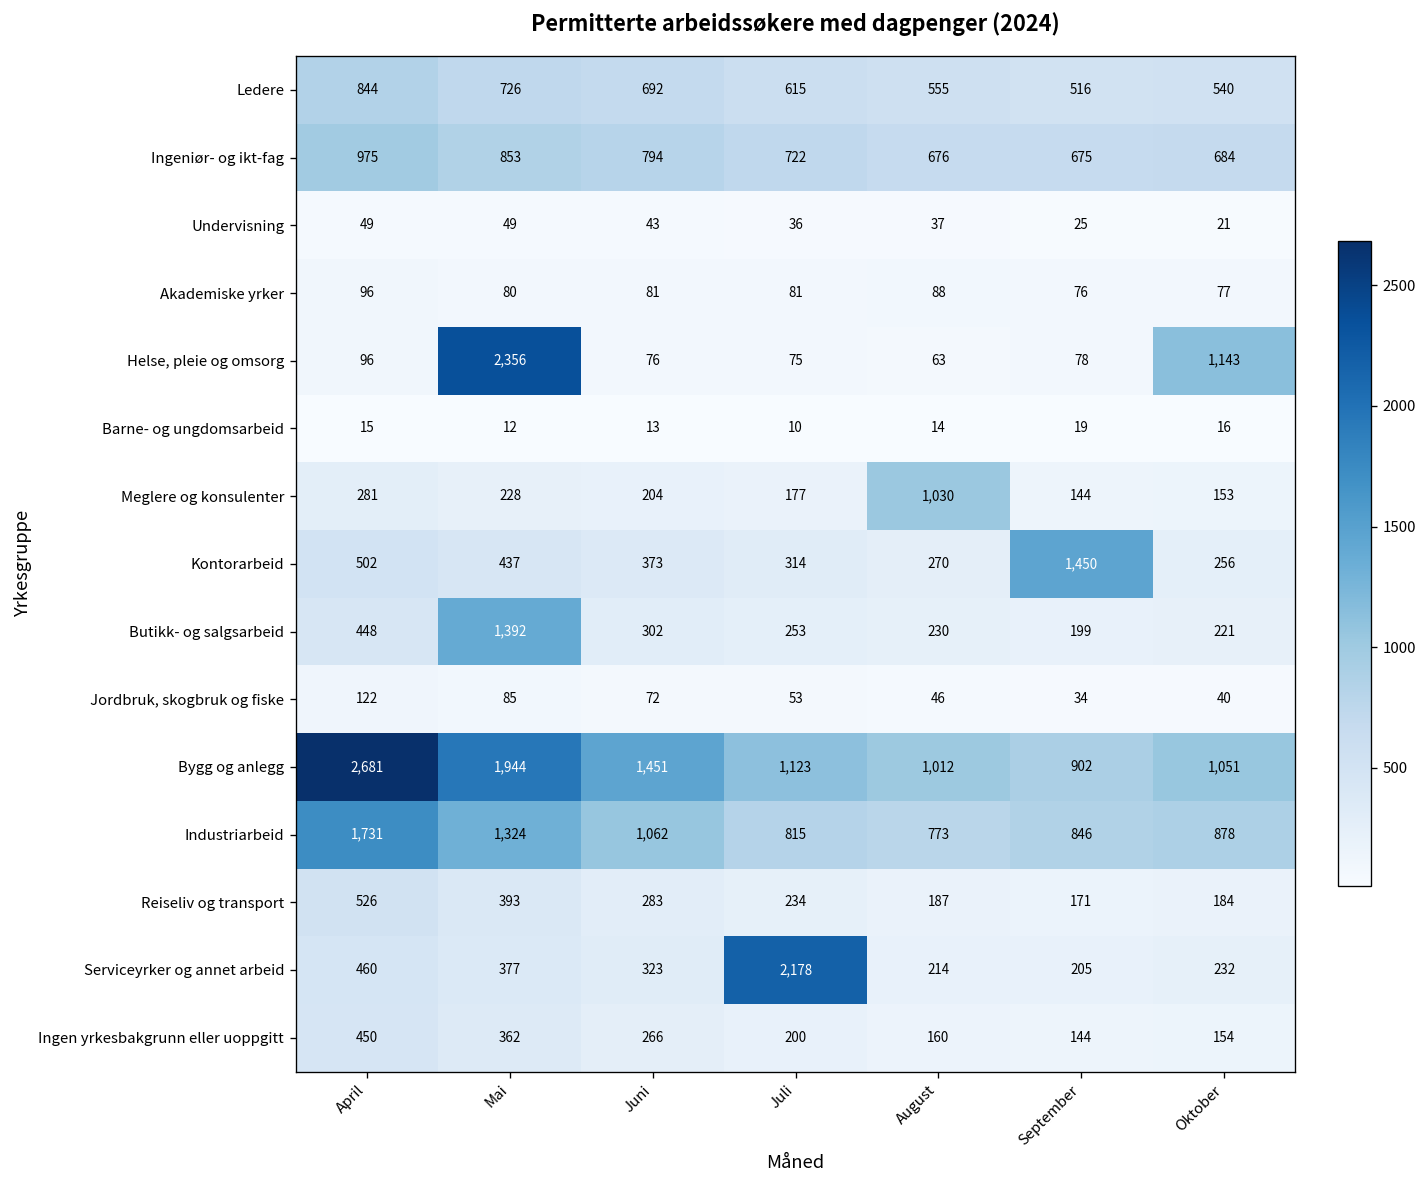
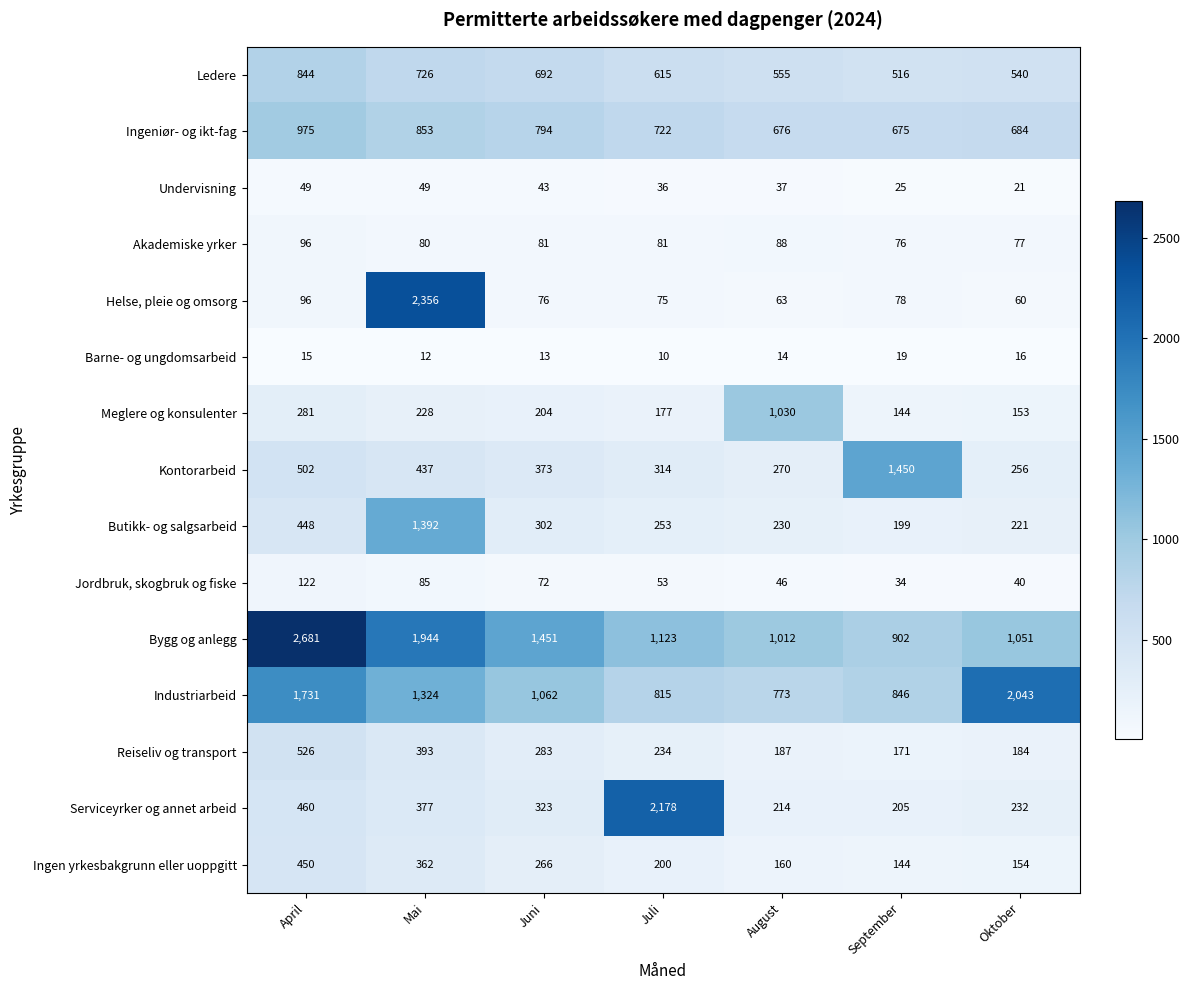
  {
    "Ledere": {
      "April": "844",
      "Mai": "726",
      "Juni": "692",
      "Juli": "615",
      "August": "555",
      "September": "516",
      "Oktober": "540"
    },
    "Ingeniør- og ikt-fag": {
      "April": "975",
      "Mai": "853",
      "Juni": "794",
      "Juli": "722",
      "August": "676",
      "September": "675",
      "Oktober": "684"
    },
    "Undervisning": {
      "April": "49",
      "Mai": "49",
      "Juni": "43",
      "Juli": "36",
      "August": "37",
      "September": "25",
      "Oktober": "21"
    },
    "Akademiske yrker": {
      "April": "96",
      "Mai": "80",
      "Juni": "81",
      "Juli": "81",
      "August": "88",
      "September": "76",
      "Oktober": "77"
    },
    "Helse, pleie og omsorg": {
      "April": "96",
      "Mai": "2,356",
      "Juni": "76",
      "Juli": "75",
      "August": "63",
      "September": "78",
-     "Oktober": "1,143"
+     "Oktober": "60"
    },
    "Barne- og ungdomsarbeid": {
      "April": "15",
      "Mai": "12",
      "Juni": "13",
      "Juli": "10",
      "August": "14",
      "September": "19",
      "Oktober": "16"
    },
    "Meglere og konsulenter": {
      "April": "281",
      "Mai": "228",
      "Juni": "204",
      "Juli": "177",
      "August": "1,030",
      "September": "144",
      "Oktober": "153"
    },
    "Kontorarbeid": {
      "April": "502",
      "Mai": "437",
      "Juni": "373",
      "Juli": "314",
      "August": "270",
      "September": "1,450",
      "Oktober": "256"
    },
    "Butikk- og salgsarbeid": {
      "April": "448",
      "Mai": "1,392",
      "Juni": "302",
      "Juli": "253",
      "August": "230",
      "September": "199",
      "Oktober": "221"
    },
    "Jordbruk, skogbruk og fiske": {
      "April": "122",
      "Mai": "85",
      "Juni": "72",
      "Juli": "53",
      "August": "46",
      "September": "34",
      "Oktober": "40"
    },
    "Bygg og anlegg": {
      "April": "2,681",
      "Mai": "1,944",
      "Juni": "1,451",
      "Juli": "1,123",
      "August": "1,012",
      "September": "902",
      "Oktober": "1,051"
    },
    "Industriarbeid": {
      "April": "1,731",
      "Mai": "1,324",
      "Juni": "1,062",
      "Juli": "815",
      "August": "773",
      "September": "846",
-     "Oktober": "878"
+     "Oktober": "2,043"
    },
    "Reiseliv og transport": {
      "April": "526",
      "Mai": "393",
      "Juni": "283",
      "Juli": "234",
      "August": "187",
      "September": "171",
      "Oktober": "184"
    },
    "Serviceyrker og annet arbeid": {
      "April": "460",
      "Mai": "377",
      "Juni": "323",
      "Juli": "2,178",
      "August": "214",
      "September": "205",
      "Oktober": "232"
    },
    "Ingen yrkesbakgrunn eller uoppgitt": {
      "April": "450",
      "Mai": "362",
      "Juni": "266",
      "Juli": "200",
      "August": "160",
      "September": "144",
      "Oktober": "154"
    }
  }
